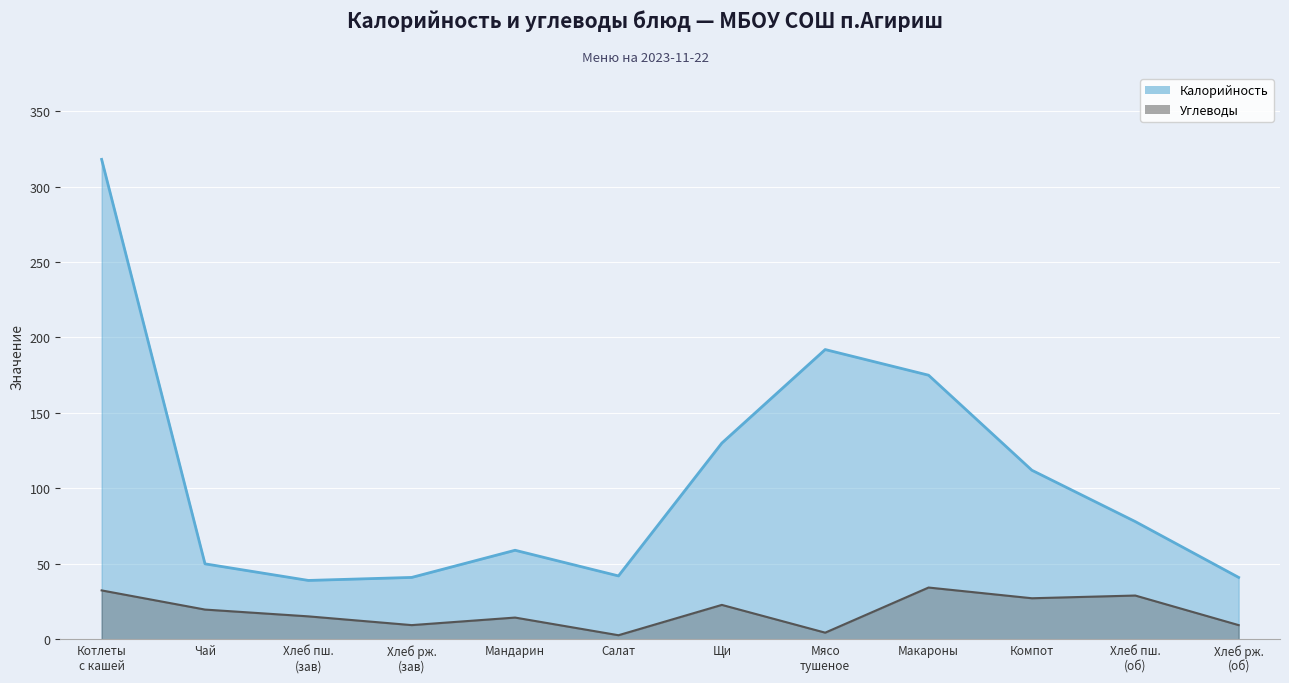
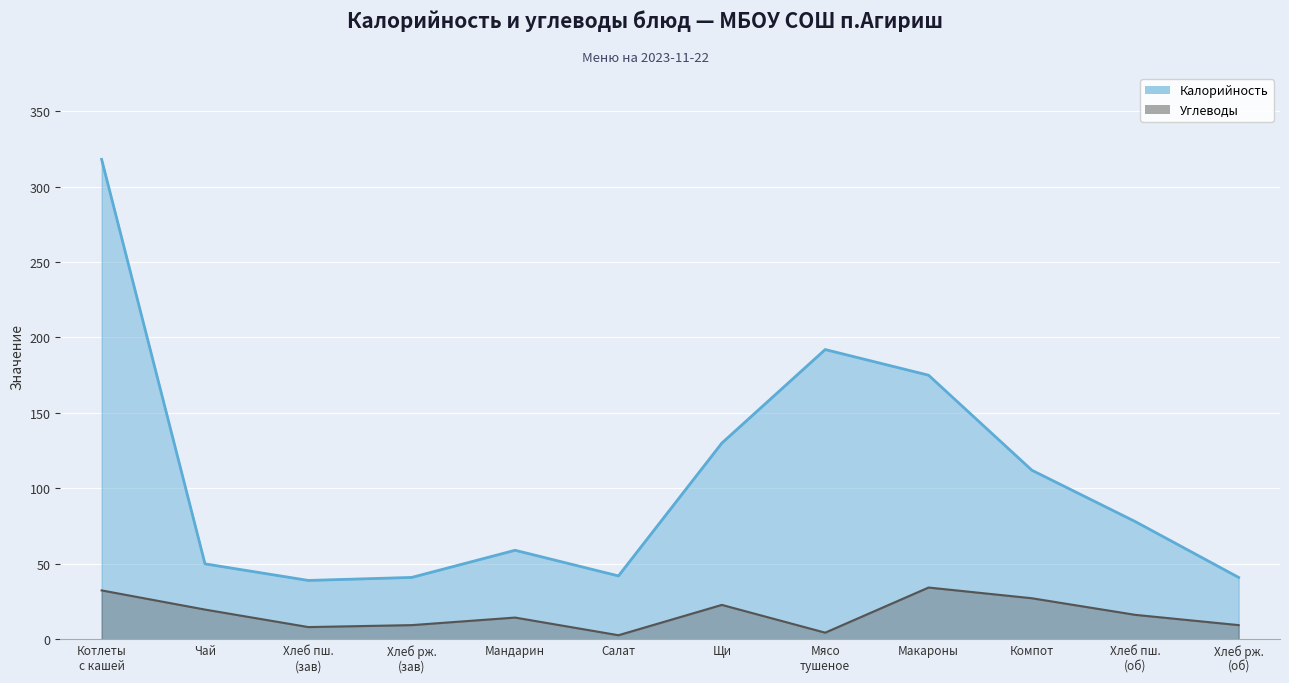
  {
    "Калорийность": {
      "Котлеты с кашей": 318,
      "Чай": 50,
      "Хлеб пш. (зав)": 39,
      "Хлеб рж. (зав)": 41,
      "Мандарин": 59,
      "Салат": 42,
      "Щи": 130,
      "Мясо тушеное": 192,
      "Макароны": 175,
      "Компот": 112,
      "Хлеб пш. (об)": 78,
      "Хлеб рж. (об)": 41
    },
    "Углеводы": {
      "Котлеты с кашей": 32,
      "Чай": 20,
-     "Хлеб пш. (зав)": 15,
+     "Хлеб пш. (зав)": 8,
      "Хлеб рж. (зав)": 9,
      "Мандарин": 14,
      "Салат": 3,
      "Щи": 23,
      "Мясо тушеное": 4,
      "Макароны": 34,
      "Компот": 27,
-     "Хлеб пш. (об)": 29,
+     "Хлеб пш. (об)": 16,
      "Хлеб рж. (об)": 9
    }
  }
